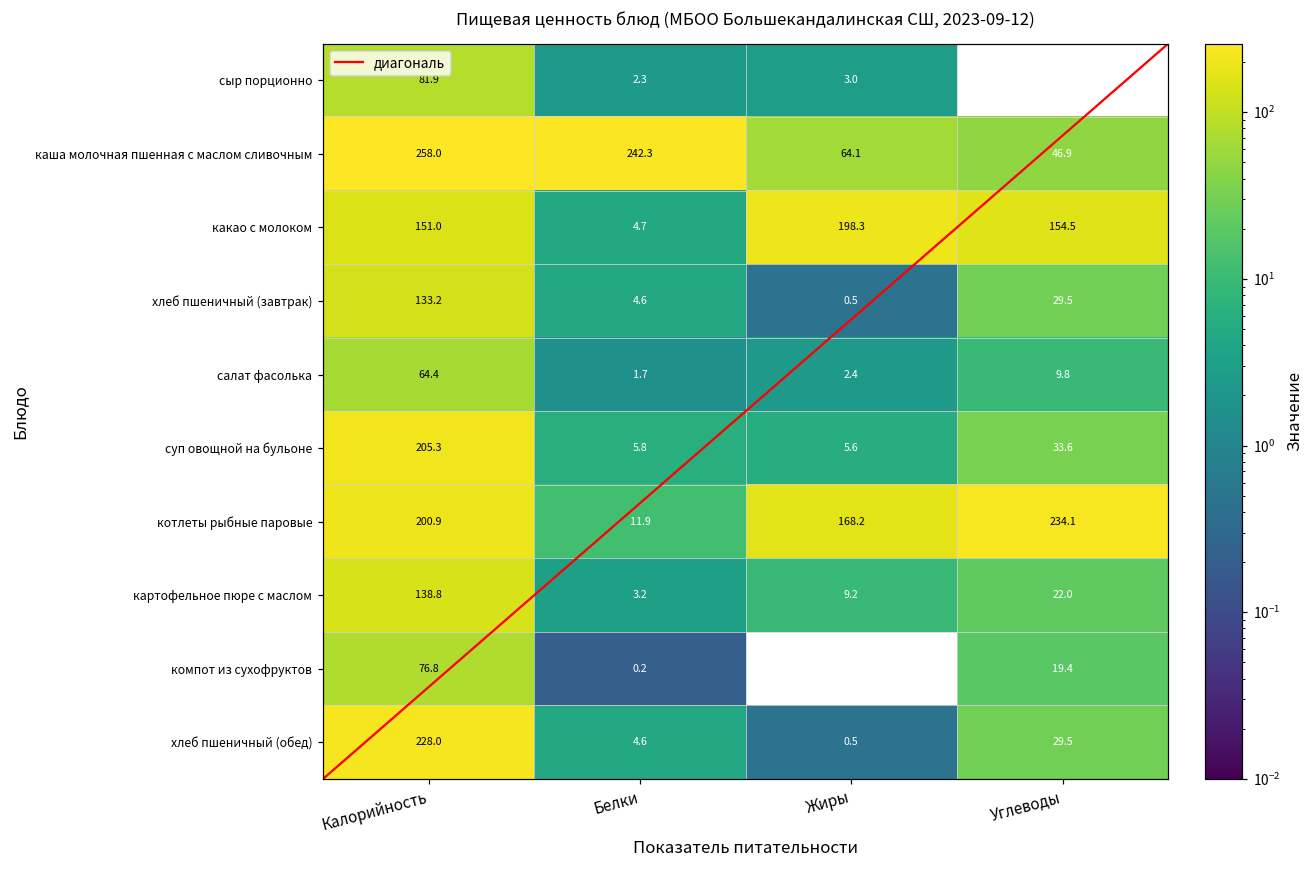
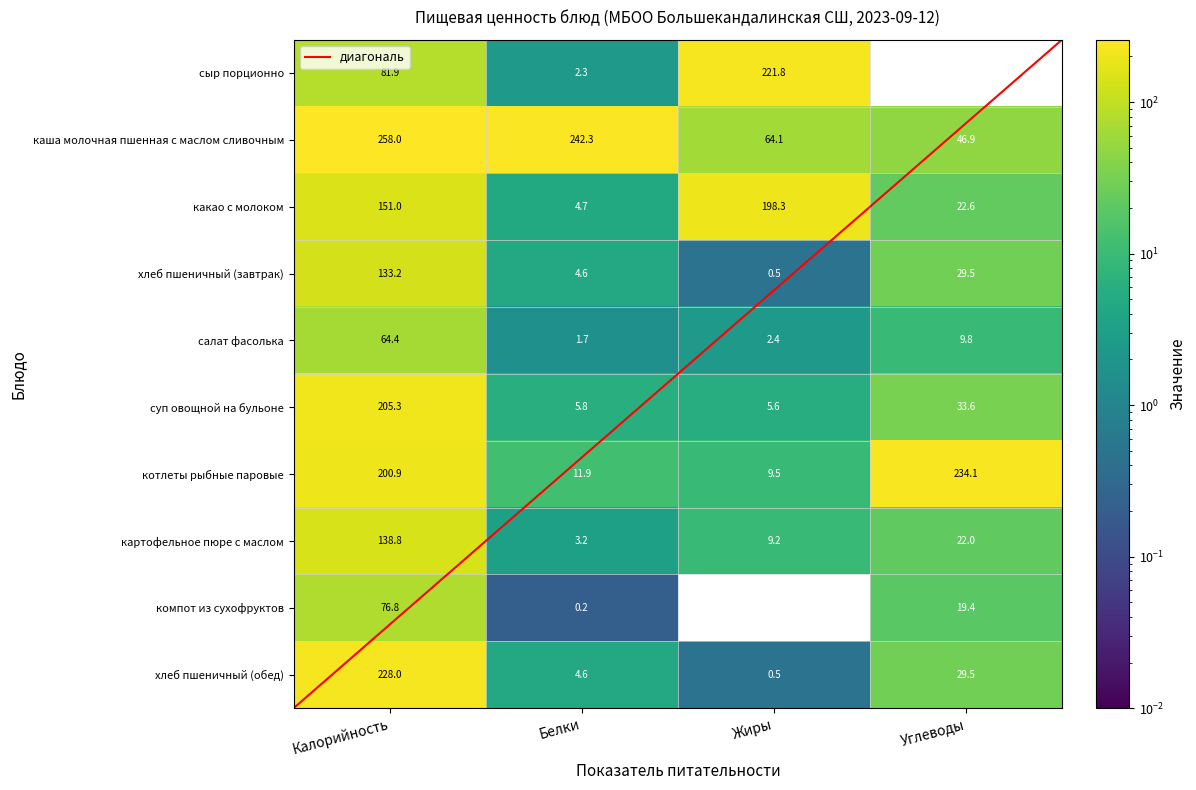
  {
    "сыр порционно": {
      "Белки": 2.3,
-     "Жиры": 3.0
+     "Жиры": 221.8
    },
    "каша молочная пшенная с маслом сливочным": {
      "Калорийность": 258.0,
      "Белки": 242.3,
      "Жиры": 64.1,
      "Углеводы": 46.9
    },
    "какао с молоком": {
      "Калорийность": 151.0,
      "Белки": 4.7,
      "Жиры": 198.3,
-     "Углеводы": 154.5
+     "Углеводы": 22.6
    },
    "хлеб пшеничный (завтрак)": {
      "Калорийность": 133.2,
      "Белки": 4.6,
      "Жиры": 0.5,
      "Углеводы": 29.5
    },
    "салат фасолька": {
      "Калорийность": 64.4,
      "Белки": 1.7,
      "Жиры": 2.4,
      "Углеводы": 9.8
    },
    "суп овощной на бульоне": {
      "Калорийность": 205.3,
      "Белки": 5.8,
      "Жиры": 5.6,
      "Углеводы": 33.6
    },
    "котлеты рыбные паровые": {
      "Калорийность": 200.9,
      "Белки": 11.9,
-     "Жиры": 168.2,
+     "Жиры": 9.5,
      "Углеводы": 234.1
    },
    "картофельное пюре с маслом": {
      "Калорийность": 138.8,
      "Белки": 3.2,
      "Жиры": 9.2,
      "Углеводы": 22.0
    },
    "компот из сухофруктов": {
      "Калорийность": 76.8,
      "Белки": 0.2,
      "Углеводы": 19.4
    },
    "хлеб пшеничный (обед)": {
      "Калорийность": 228.0,
      "Белки": 4.6,
      "Жиры": 0.5,
      "Углеводы": 29.5
    }
  }
